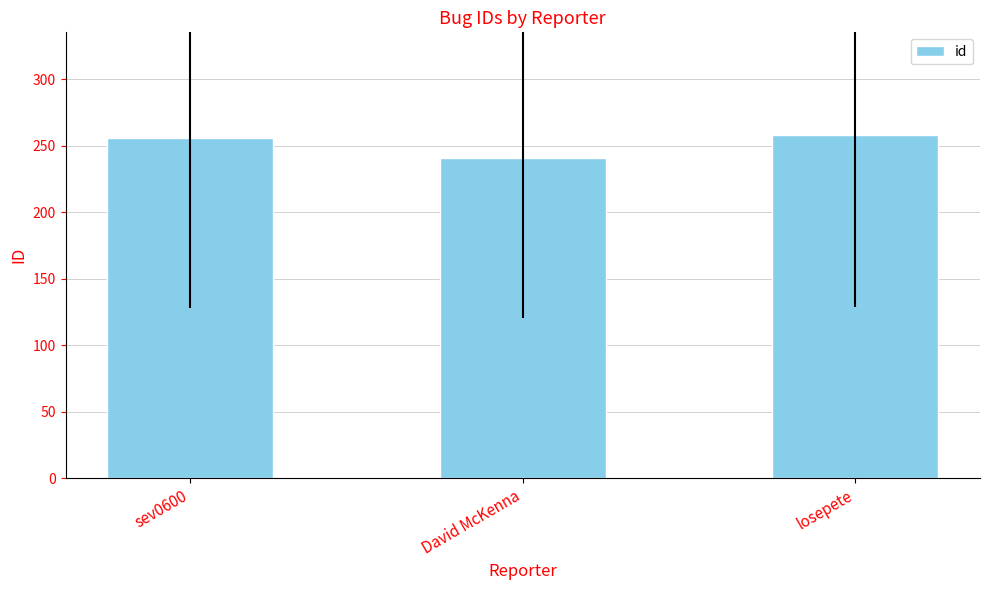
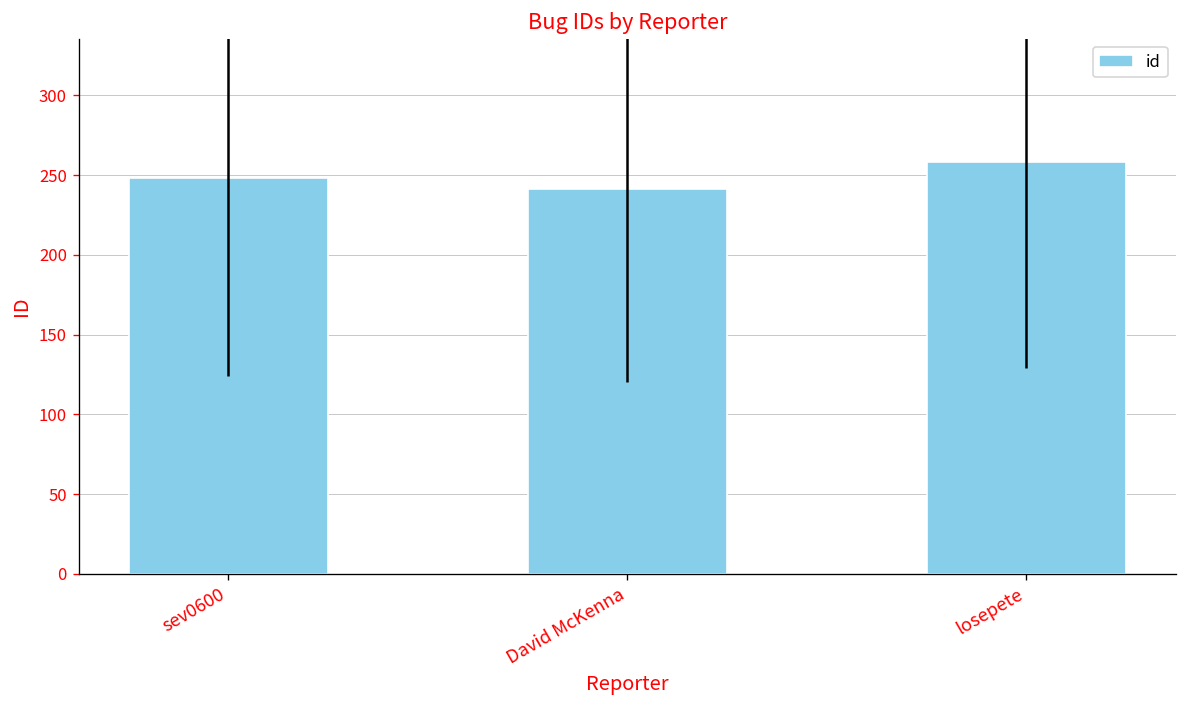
  {
-   "sev0600": 256,
+   "sev0600": 248,
    "David McKenna": 241,
    "losepete": 258
  }
